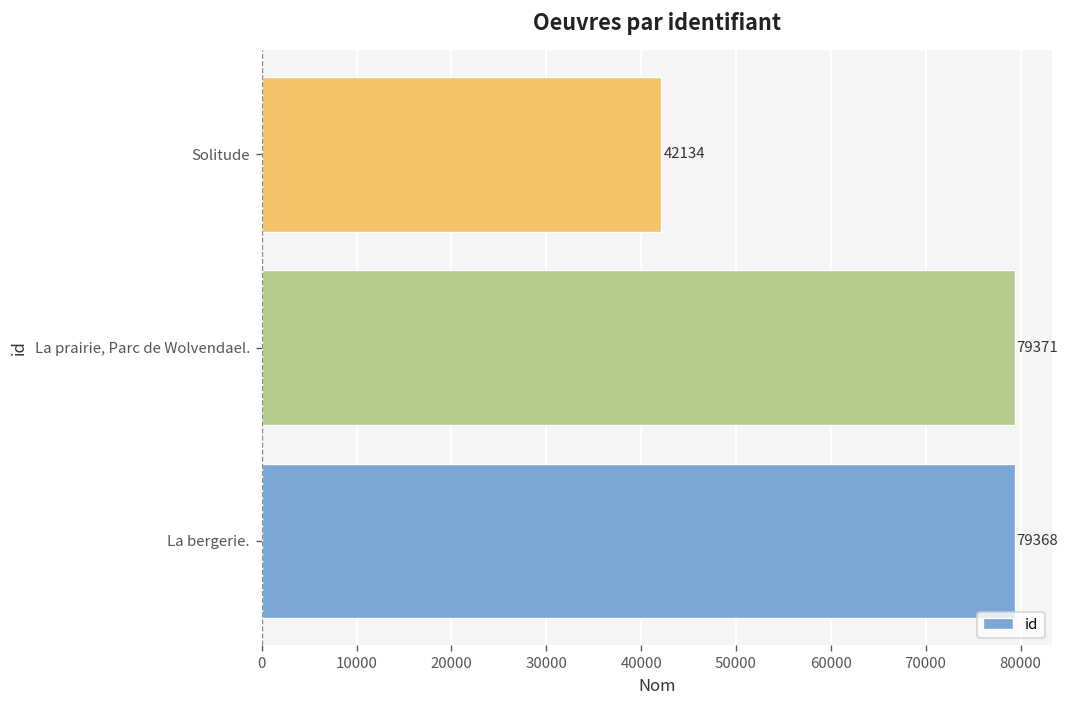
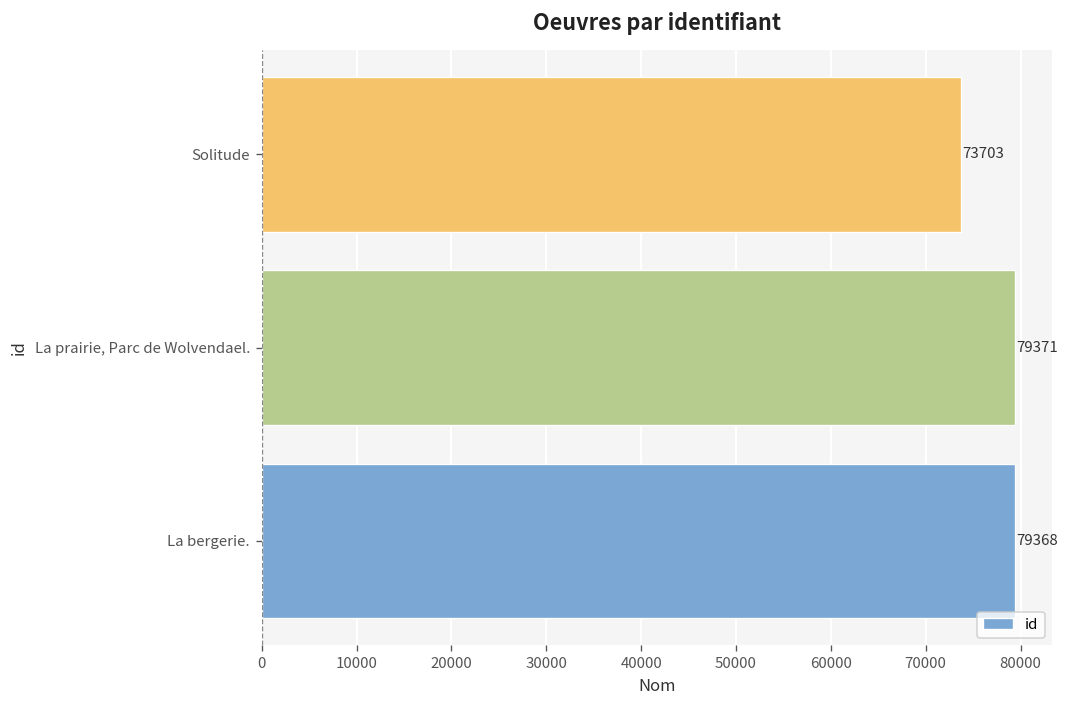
  {
-   "Solitude": 42134,
+   "Solitude": 73703,
    "La prairie, Parc de Wolvendael.": 79371,
    "La bergerie.": 79368
  }
